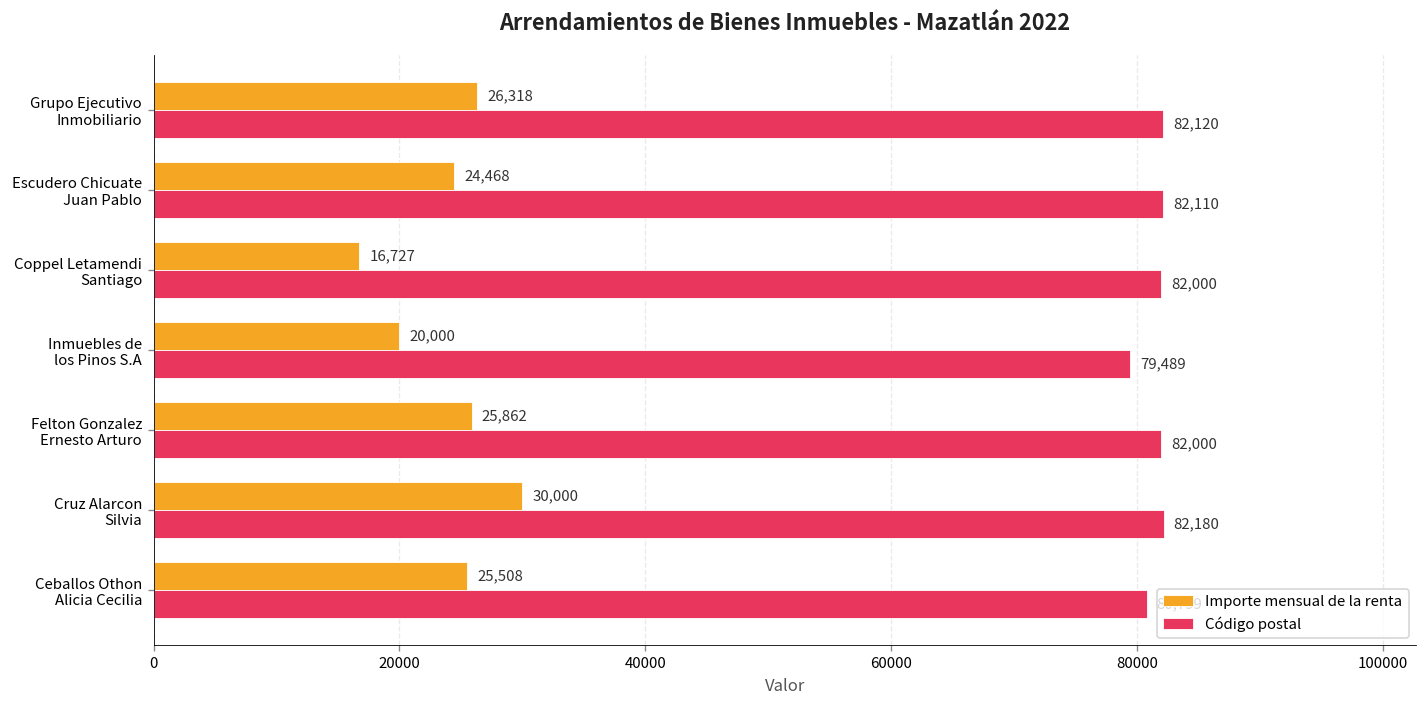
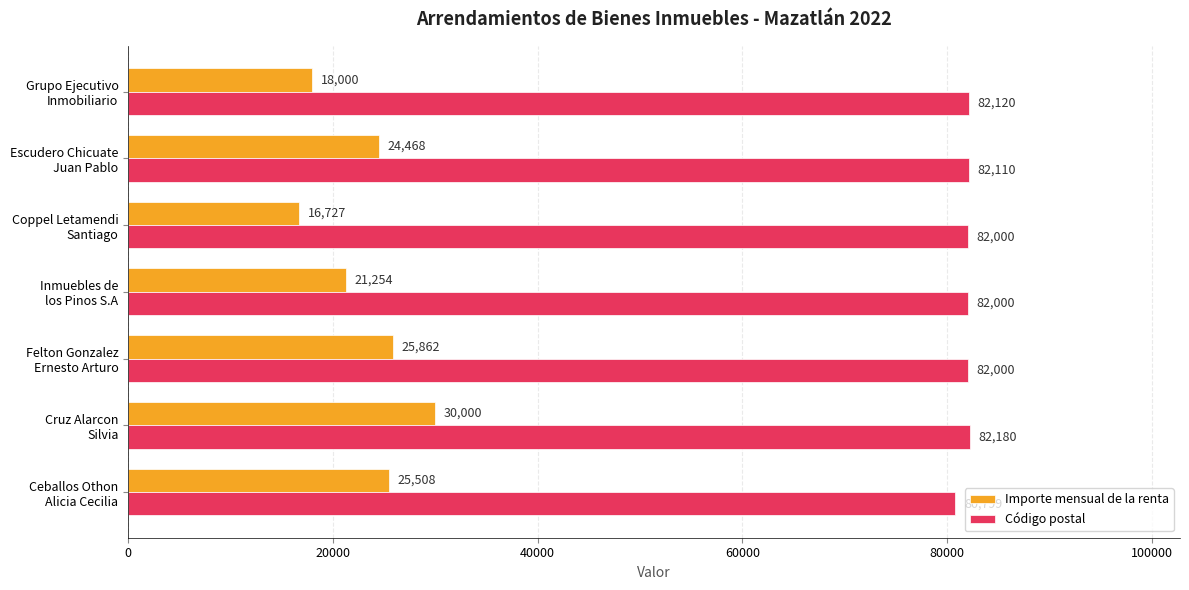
  {
    "Importe mensual de la renta": {
-     "Grupo Ejecutivo Inmobiliario": "26,318",
+     "Grupo Ejecutivo Inmobiliario": "18,000",
      "Escudero Chicuate Juan Pablo": "24,468",
      "Coppel Letamendi Santiago": "16,727",
-     "Inmuebles de los Pinos S.A": "20,000",
+     "Inmuebles de los Pinos S.A": "21,254",
      "Felton Gonzalez Ernesto Arturo": "25,862",
      "Cruz Alarcon Silvia": "30,000",
      "Ceballos Othon Alicia Cecilia": "25,508"
    },
    "Código postal": {
      "Grupo Ejecutivo Inmobiliario": "82,120",
      "Escudero Chicuate Juan Pablo": "82,110",
      "Coppel Letamendi Santiago": "82,000",
-     "Inmuebles de los Pinos S.A": "79,489",
+     "Inmuebles de los Pinos S.A": "82,000",
      "Felton Gonzalez Ernesto Arturo": "82,000",
      "Cruz Alarcon Silvia": "82,180"
    }
  }
